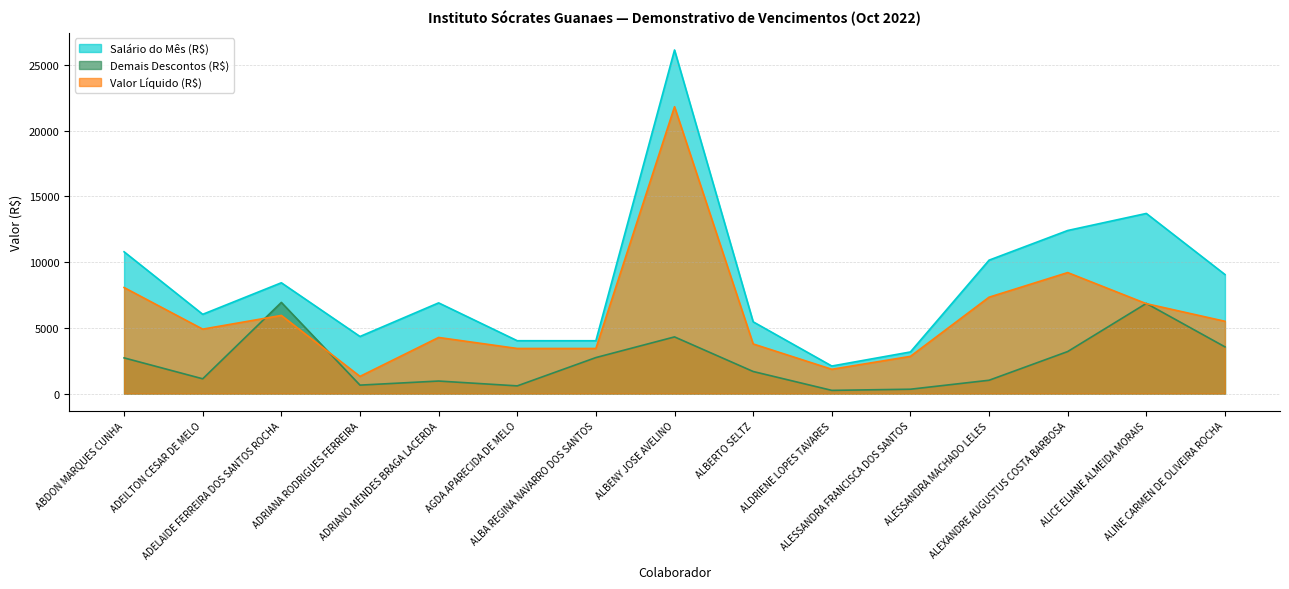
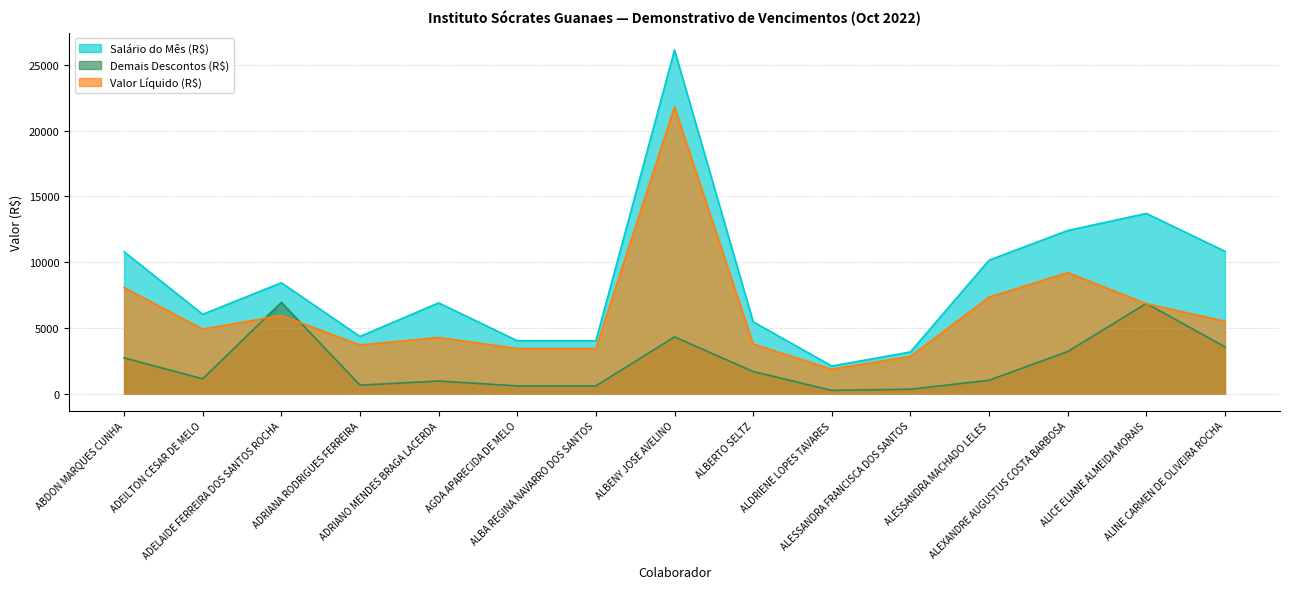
  {
    "Salário do Mês (R$)": {
      "ABDON MARQUES CUNHA": 10800,
      "ADEILTON CESAR DE MELO": 6000,
      "ADELAIDE FERREIRA DOS SANTOS ROCHA": 8400,
      "ADRIANA RODRIGUES FERREIRA": 4300,
      "ADRIANO MENDES BRAGA LACERDA": 6900,
      "AGDA APARECIDA DE MELO": 4000,
      "ALBA REGINA NAVARRO DOS SANTOS": 4000,
      "ALBENY JOSE AVELINO": 26100,
      "ALBERTO SELTZ": 5500,
      "ALDRIENE LOPES TAVARES": 2100,
      "ALESSANDRA FRANCISCA DOS SANTOS": 3200,
      "ALESSANDRA MACHADO LELES": 10100,
      "ALEXANDRE AUGUSTUS COSTA BARBOSA": 12400,
      "ALICE ELIANE ALMEIDA MORAIS": 13700,
-     "ALINE CARMEN DE OLIVEIRA ROCHA": 9100
+     "ALINE CARMEN DE OLIVEIRA ROCHA": 10800
    },
    "Demais Descontos (R$)": {
      "ABDON MARQUES CUNHA": 2700,
      "ADEILTON CESAR DE MELO": 1100,
      "ADELAIDE FERREIRA DOS SANTOS ROCHA": 6900,
      "ADRIANA RODRIGUES FERREIRA": 600,
      "ADRIANO MENDES BRAGA LACERDA": 1000,
      "AGDA APARECIDA DE MELO": 600,
-     "ALBA REGINA NAVARRO DOS SANTOS": 2700,
+     "ALBA REGINA NAVARRO DOS SANTOS": 600,
      "ALBENY JOSE AVELINO": 4300,
      "ALBERTO SELTZ": 1700,
      "ALDRIENE LOPES TAVARES": 200,
      "ALESSANDRA FRANCISCA DOS SANTOS": 300,
      "ALESSANDRA MACHADO LELES": 1000,
      "ALEXANDRE AUGUSTUS COSTA BARBOSA": 3200,
      "ALINE CARMEN DE OLIVEIRA ROCHA": 3600
    },
    "Valor Líquido (R$)": {
      "ABDON MARQUES CUNHA": 8100,
      "ADEILTON CESAR DE MELO": 4900,
      "ADELAIDE FERREIRA DOS SANTOS ROCHA": 5900,
-     "ADRIANA RODRIGUES FERREIRA": 1300,
+     "ADRIANA RODRIGUES FERREIRA": 3700,
      "ADRIANO MENDES BRAGA LACERDA": 4300,
      "AGDA APARECIDA DE MELO": 3400,
      "ALBA REGINA NAVARRO DOS SANTOS": 3400,
      "ALBENY JOSE AVELINO": 21800,
      "ALBERTO SELTZ": 3800,
      "ALDRIENE LOPES TAVARES": 1900,
      "ALESSANDRA FRANCISCA DOS SANTOS": 2800,
      "ALESSANDRA MACHADO LELES": 7300,
      "ALEXANDRE AUGUSTUS COSTA BARBOSA": 9200,
      "ALINE CARMEN DE OLIVEIRA ROCHA": 5500
    }
  }
